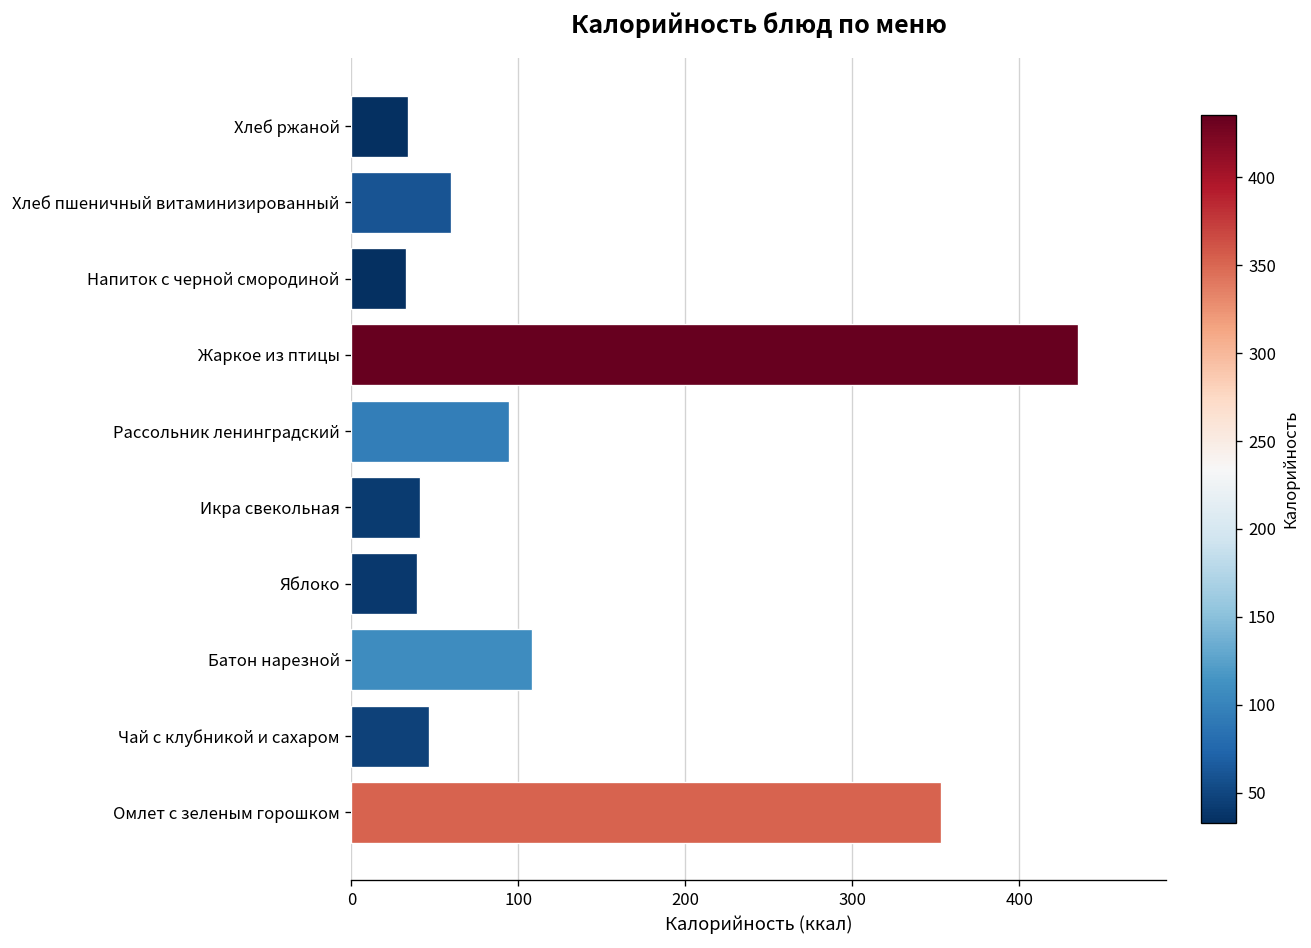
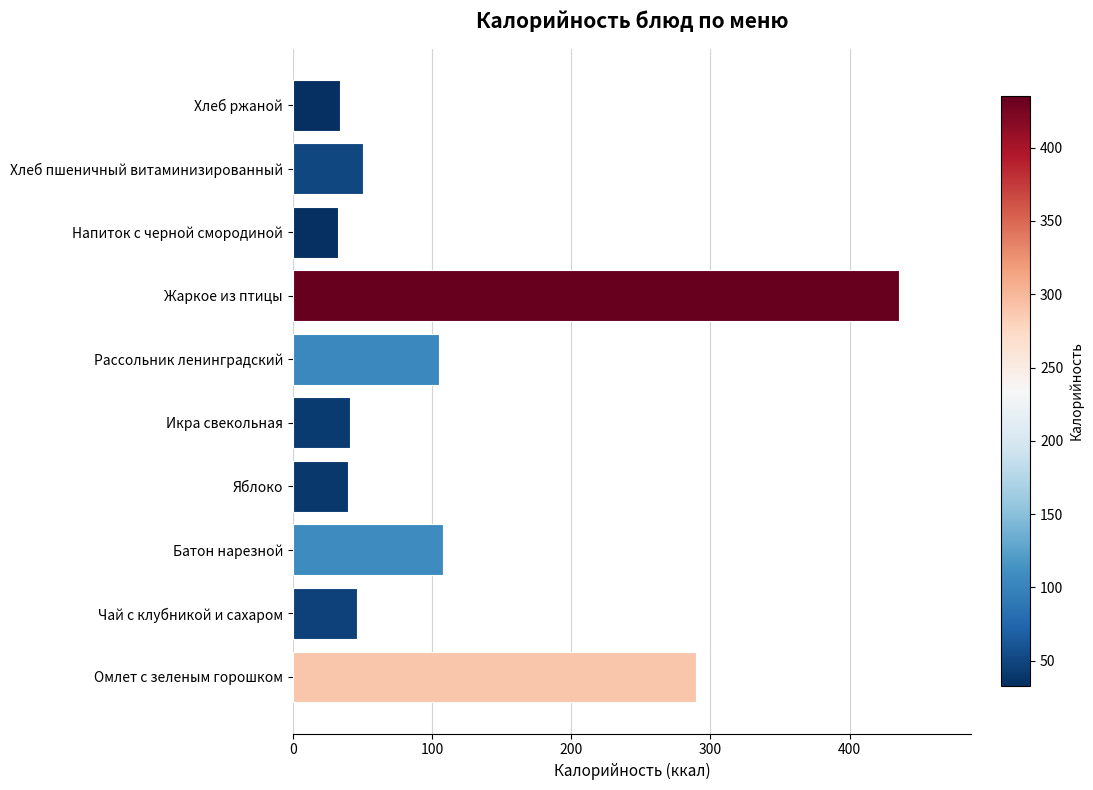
  {
    "Хлеб ржаной": 34,
-   "Хлеб пшеничный витаминизированный": 60,
+   "Хлеб пшеничный витаминизированный": 51,
    "Напиток с черной смородиной": 33,
    "Жаркое из птицы": 435,
-   "Рассольник ленинградский": 94,
+   "Рассольник ленинградский": 105,
    "Икра свекольная": 41,
    "Яблоко": 40,
    "Батон нарезной": 108,
    "Чай с клубникой и сахаром": 46,
-   "Омлет с зеленым горошком": 353
+   "Омлет с зеленым горошком": 290
  }
